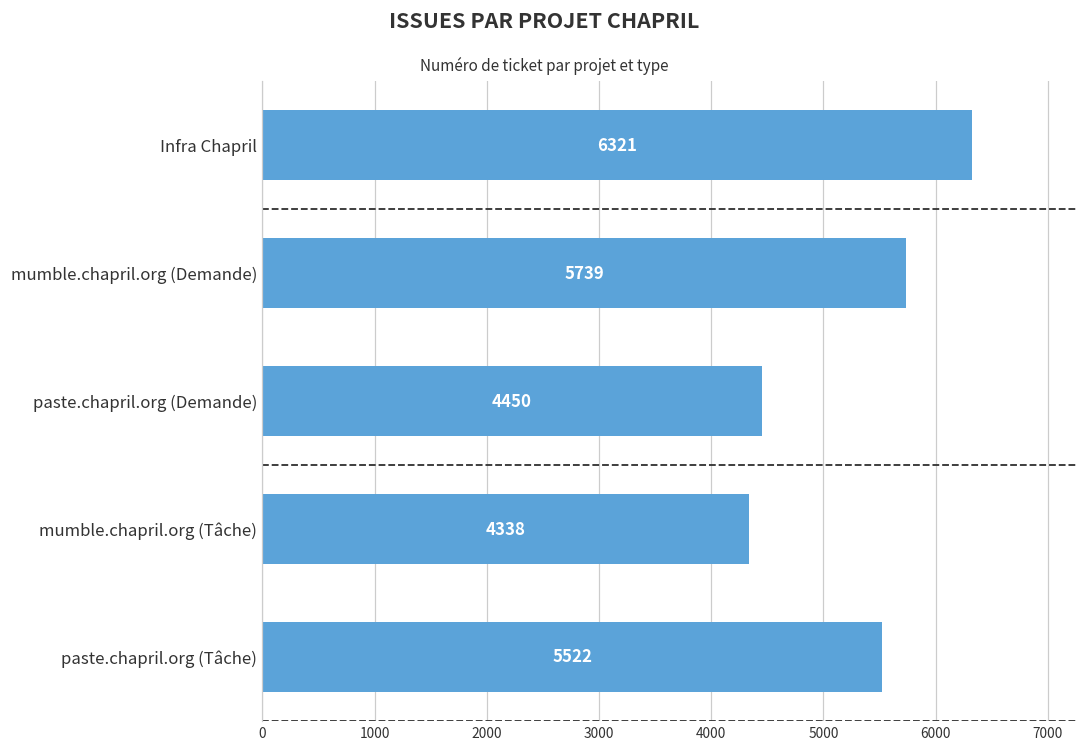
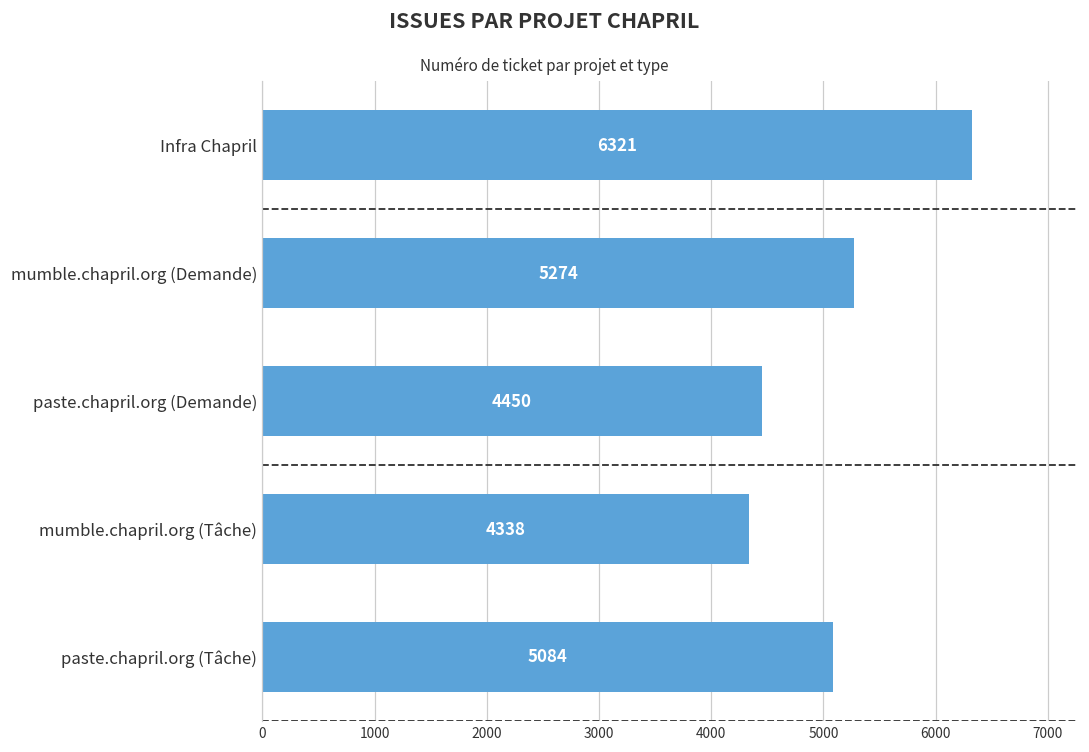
  {
    "Infra Chapril": 6321,
-   "mumble.chapril.org (Demande)": 5739,
+   "mumble.chapril.org (Demande)": 5274,
    "paste.chapril.org (Demande)": 4450,
    "mumble.chapril.org (Tâche)": 4338,
-   "paste.chapril.org (Tâche)": 5522
+   "paste.chapril.org (Tâche)": 5084
  }
